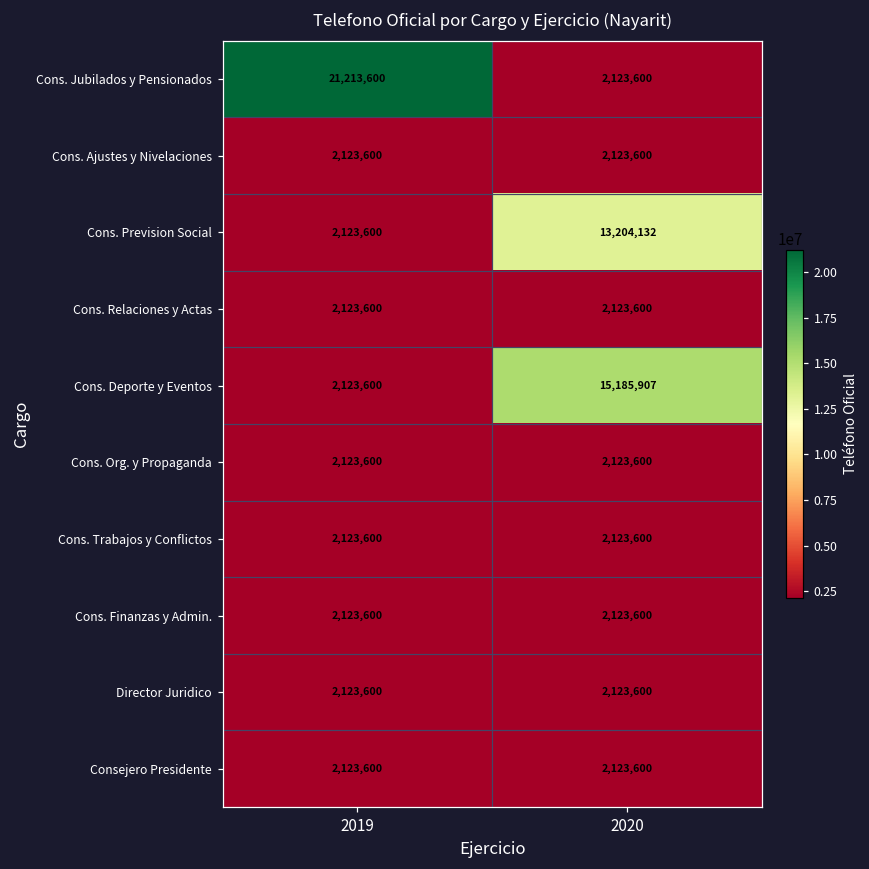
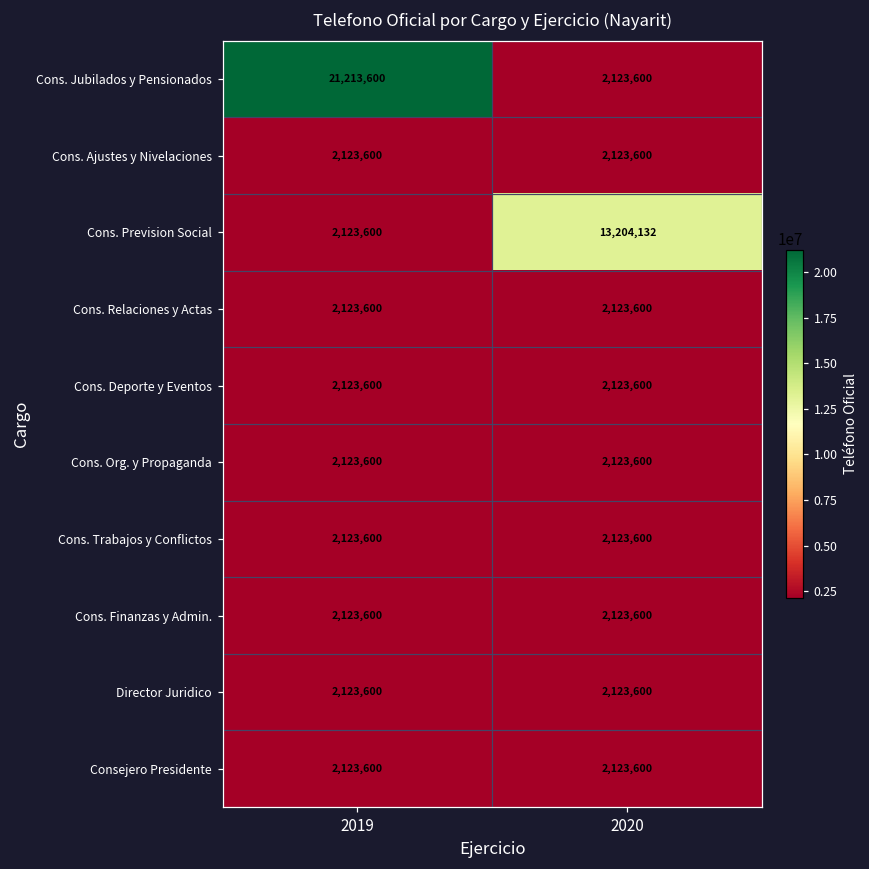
  {
    "Cons. Jubilados y Pensionados": {
      "2019": "21,213,600",
      "2020": "2,123,600"
    },
    "Cons. Ajustes y Nivelaciones": {
      "2019": "2,123,600",
      "2020": "2,123,600"
    },
    "Cons. Prevision Social": {
      "2019": "2,123,600",
      "2020": "13,204,132"
    },
    "Cons. Relaciones y Actas": {
      "2019": "2,123,600",
      "2020": "2,123,600"
    },
    "Cons. Deporte y Eventos": {
      "2019": "2,123,600",
-     "2020": "15,185,907"
+     "2020": "2,123,600"
    },
    "Cons. Org. y Propaganda": {
      "2019": "2,123,600",
      "2020": "2,123,600"
    },
    "Cons. Trabajos y Conflictos": {
      "2019": "2,123,600",
      "2020": "2,123,600"
    },
    "Cons. Finanzas y Admin.": {
      "2019": "2,123,600",
      "2020": "2,123,600"
    },
    "Director Juridico": {
      "2019": "2,123,600",
      "2020": "2,123,600"
    },
    "Consejero Presidente": {
      "2019": "2,123,600",
      "2020": "2,123,600"
    }
  }
